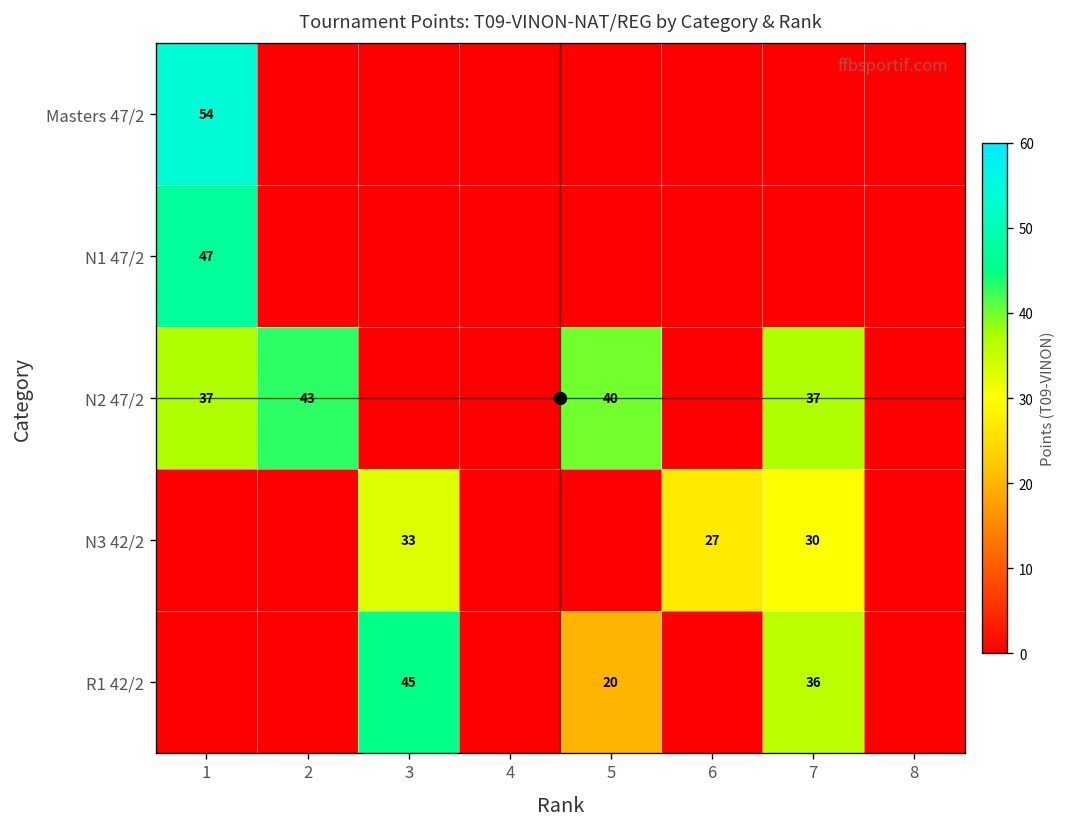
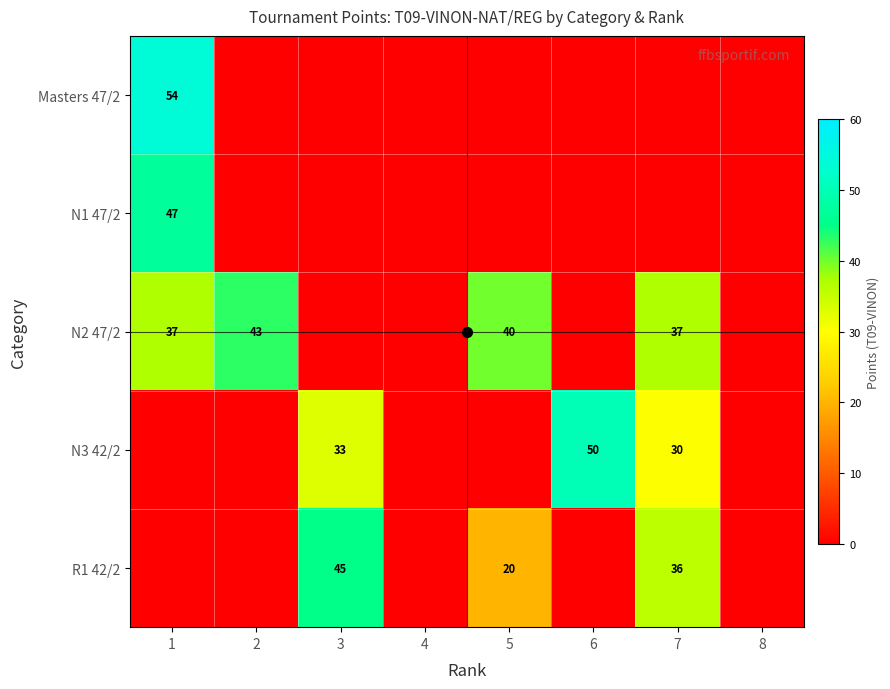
  {
    "Masters 47/2": {
      "1": 54
    },
    "N1 47/2": {
      "1": 47
    },
    "N2 47/2": {
      "1": 37,
      "2": 43,
      "5": 40,
      "7": 37
    },
    "N3 42/2": {
      "3": 33,
-     "6": 27,
+     "6": 50,
      "7": 30
    },
    "R1 42/2": {
      "3": 45,
      "5": 20,
      "7": 36
    }
  }
